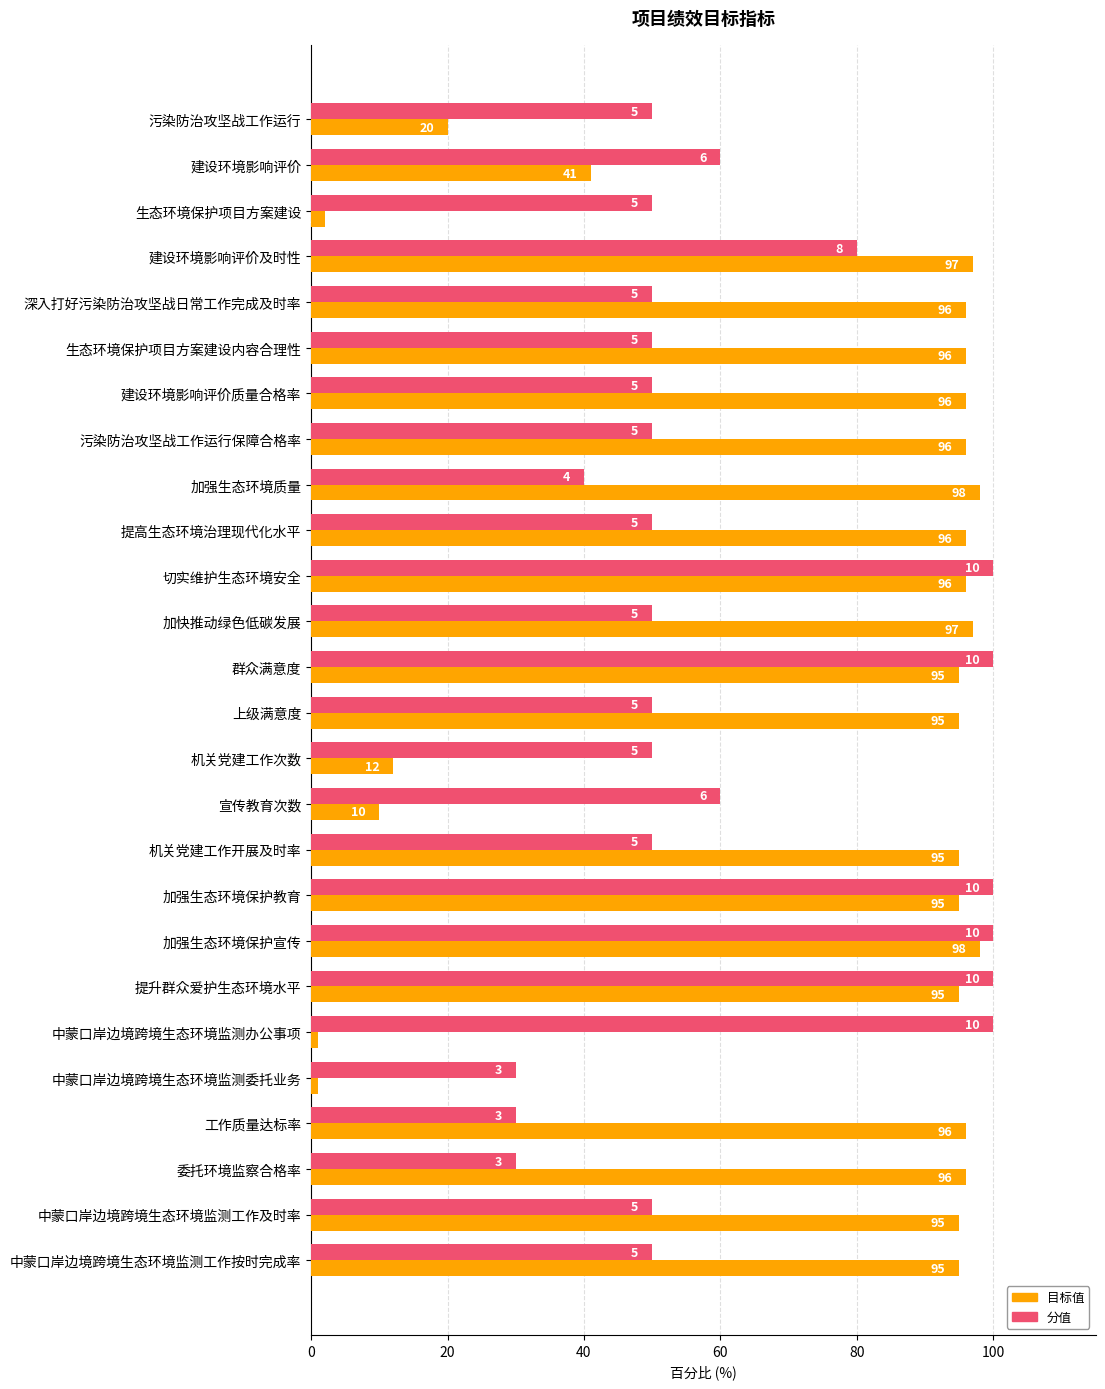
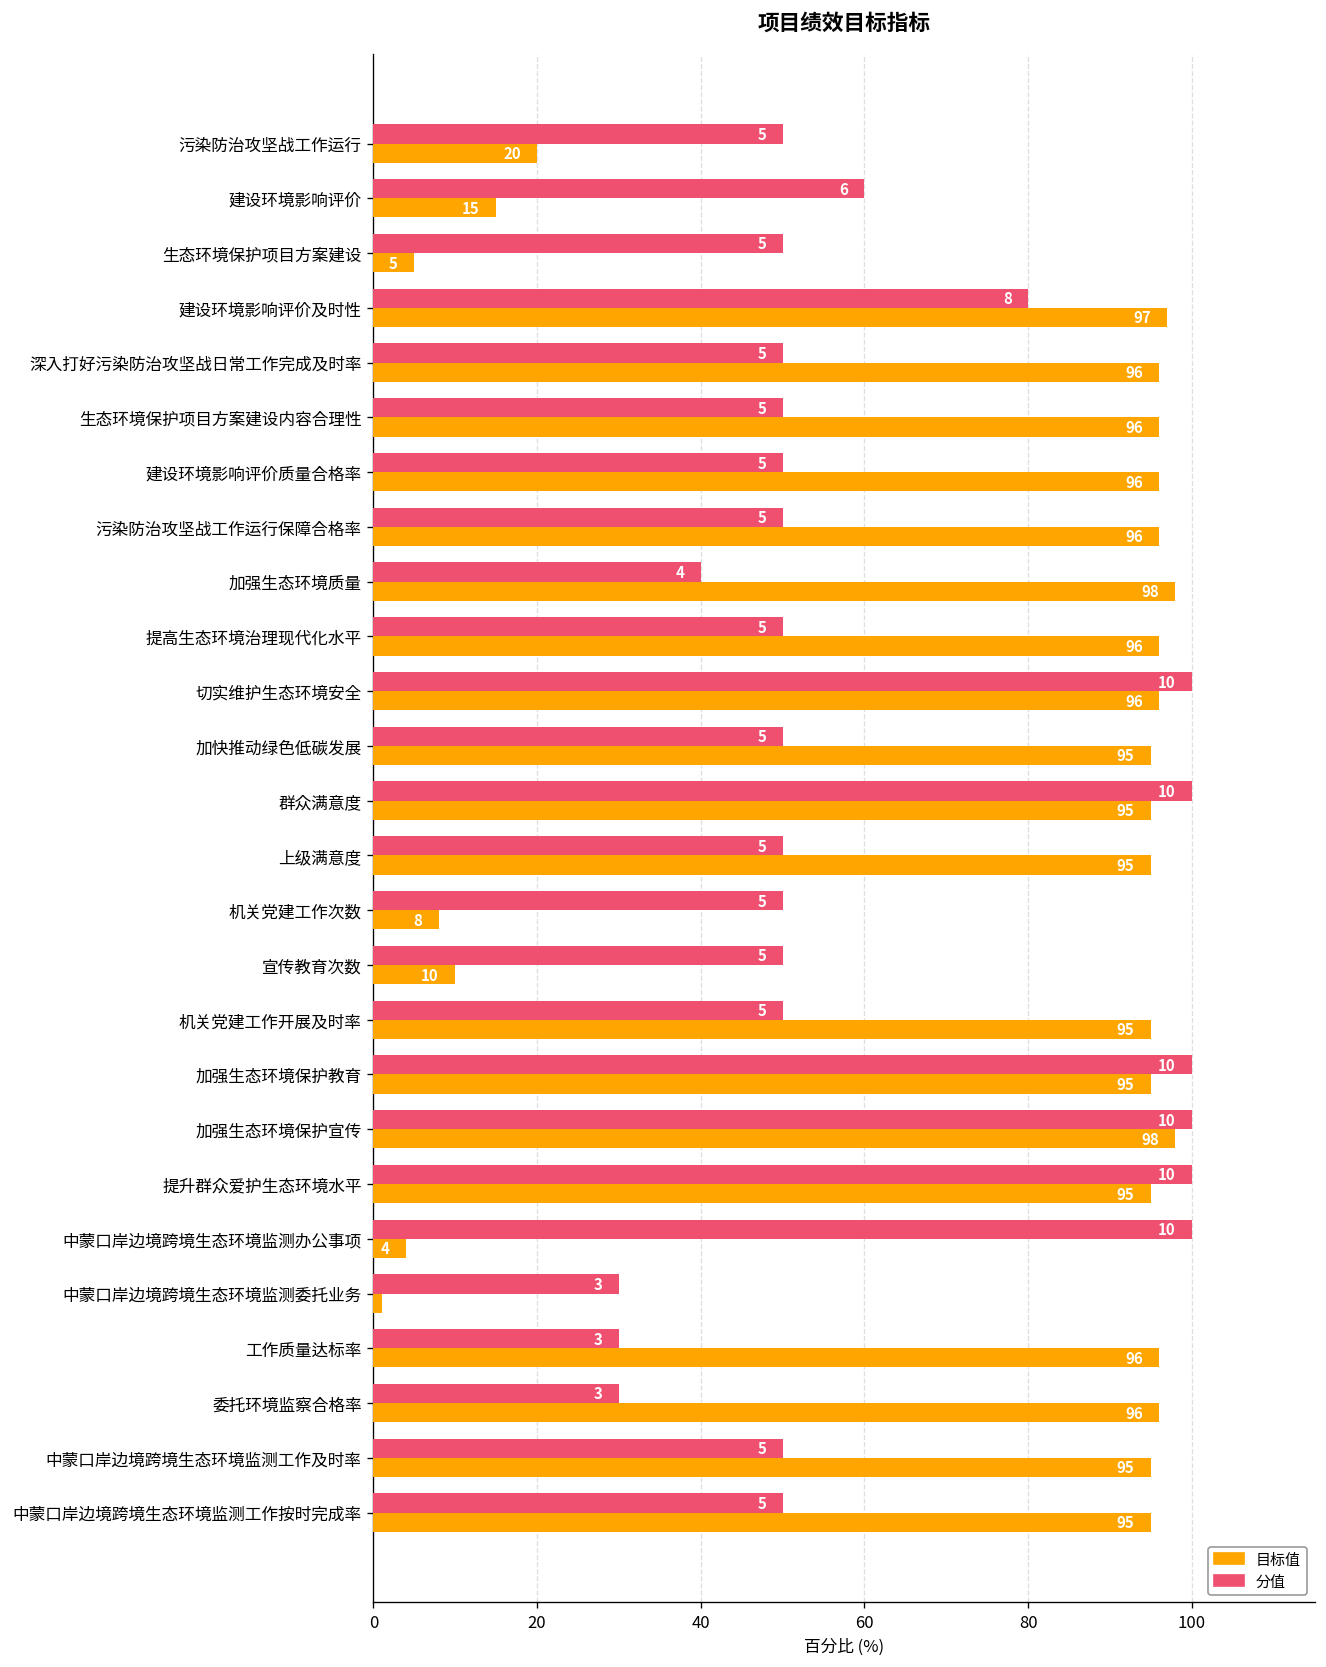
  {
    "目标值": {
      "污染防治攻坚战工作运行": 20,
-     "建设环境影响评价": 41,
-     "生态环境保护项目方案建设": 2,
+     "建设环境影响评价": 15,
+     "生态环境保护项目方案建设": 5,
      "建设环境影响评价及时性": 97,
      "深入打好污染防治攻坚战日常工作完成及时率": 96,
      "生态环境保护项目方案建设内容合理性": 96,
      "建设环境影响评价质量合格率": 96,
      "污染防治攻坚战工作运行保障合格率": 96,
      "加强生态环境质量": 98,
      "提高生态环境治理现代化水平": 96,
      "切实维护生态环境安全": 96,
-     "加快推动绿色低碳发展": 97,
+     "加快推动绿色低碳发展": 95,
      "群众满意度": 95,
      "上级满意度": 95,
-     "机关党建工作次数": 12,
+     "机关党建工作次数": 8,
      "宣传教育次数": 10,
      "机关党建工作开展及时率": 95,
      "加强生态环境保护教育": 95,
      "加强生态环境保护宣传": 98,
      "提升群众爱护生态环境水平": 95,
-     "中蒙口岸边境跨境生态环境监测办公事项": 1,
+     "中蒙口岸边境跨境生态环境监测办公事项": 4,
      "工作质量达标率": 96,
      "委托环境监察合格率": 96,
      "中蒙口岸边境跨境生态环境监测工作及时率": 95,
      "中蒙口岸边境跨境生态环境监测工作按时完成率": 95
    },
    "分值": {
-     "宣传教育次数": 6
+     "宣传教育次数": 5
    }
  }
